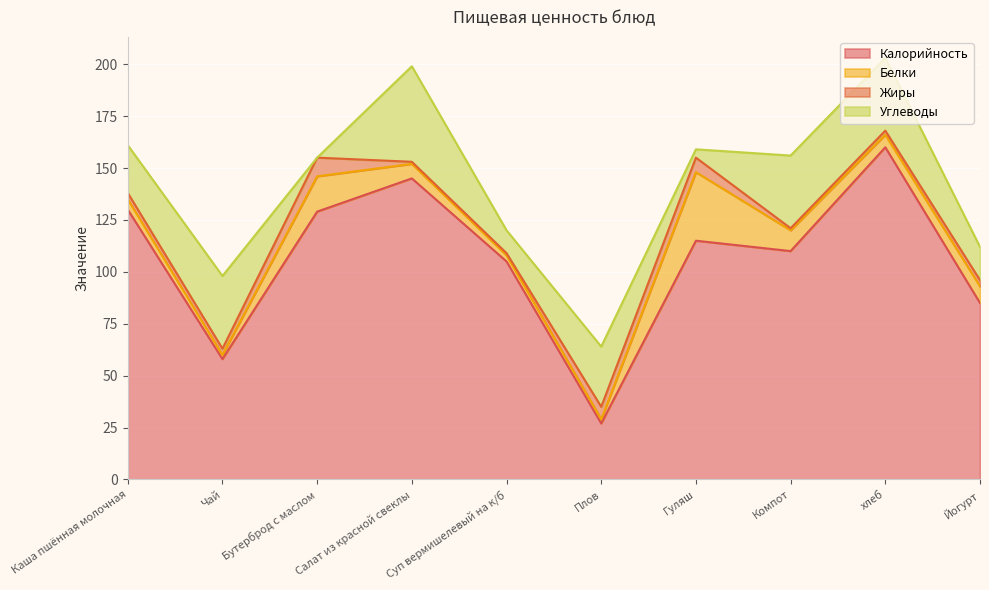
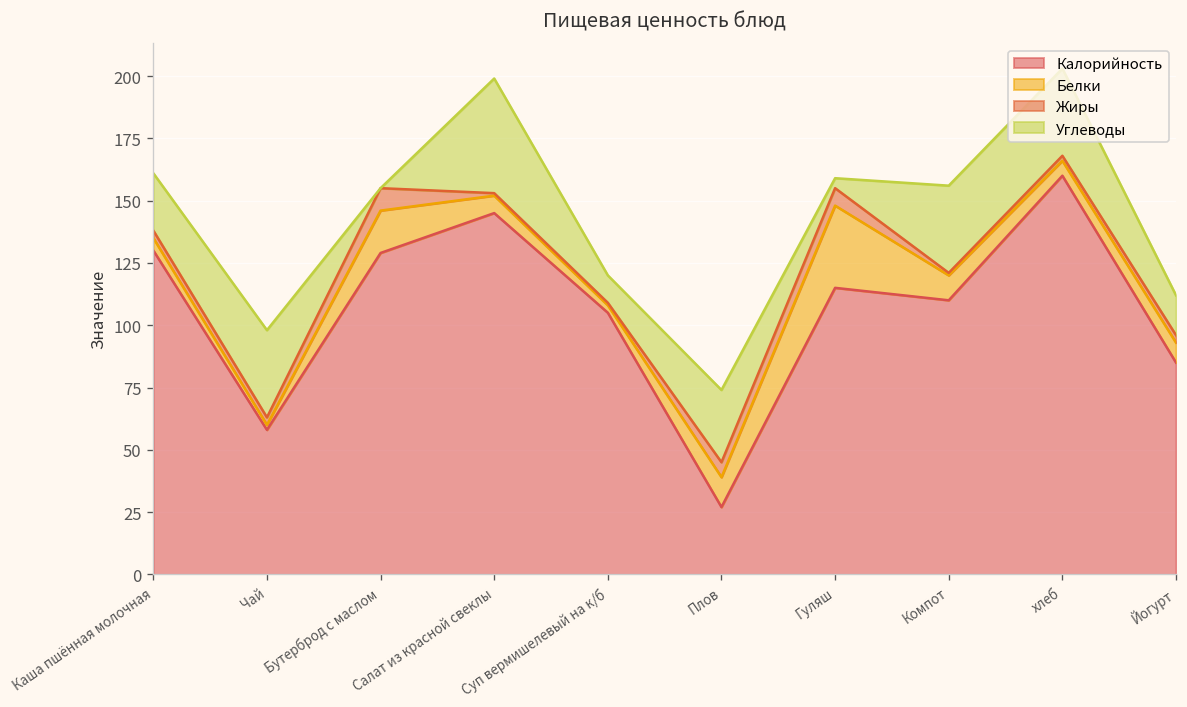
  {
    "Белки": {
      "Каша пшённая молочная": 5,
      "Чай": 2,
      "Бутерброд с маслом": 17,
-     "Плов": 2,
+     "Плов": 12,
      "Гуляш": 33,
      "хлеб": 6,
      "Йогурт": 8
    },
    "Углеводы": {
      "Каша пшённая молочная": 23,
      "Чай": 35,
      "Салат из красной свеклы": 46,
      "Суп вермишелевый на к/б": 11,
      "Плов": 29,
      "Гуляш": 4,
      "Компот": 35,
      "Йогурт": 16
    }
  }
